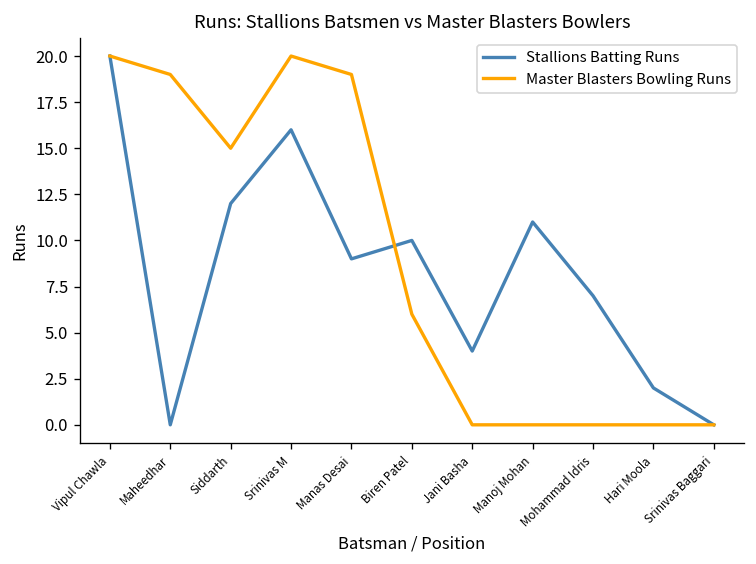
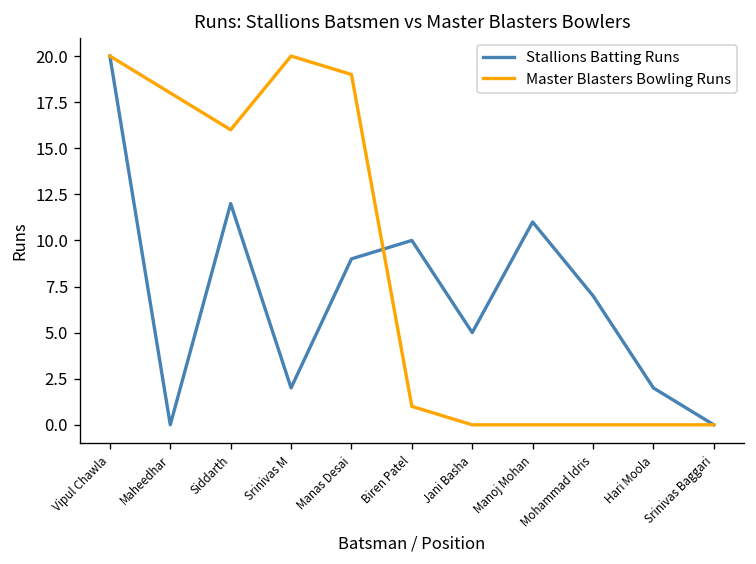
  {
    "Stallions Batting Runs": {
      "Maheedhar": 0,
      "Siddarth": 12,
-     "Srinivas M": 16,
+     "Srinivas M": 2,
      "Manas Desai": 9,
      "Biren Patel": 10,
-     "Jani Basha": 4,
+     "Jani Basha": 5,
      "Manoj Mohan": 11,
      "Mohammad Idris": 7,
      "Hari Moola": 2
    },
    "Master Blasters Bowling Runs": {
-     "Maheedhar": 19,
-     "Siddarth": 15,
+     "Maheedhar": 18,
+     "Siddarth": 16,
      "Srinivas M": 20,
      "Manas Desai": 19,
-     "Biren Patel": 6,
+     "Biren Patel": 1,
      "Jani Basha": 0,
      "Manoj Mohan": 0,
      "Mohammad Idris": 0,
      "Hari Moola": 0
    }
  }
